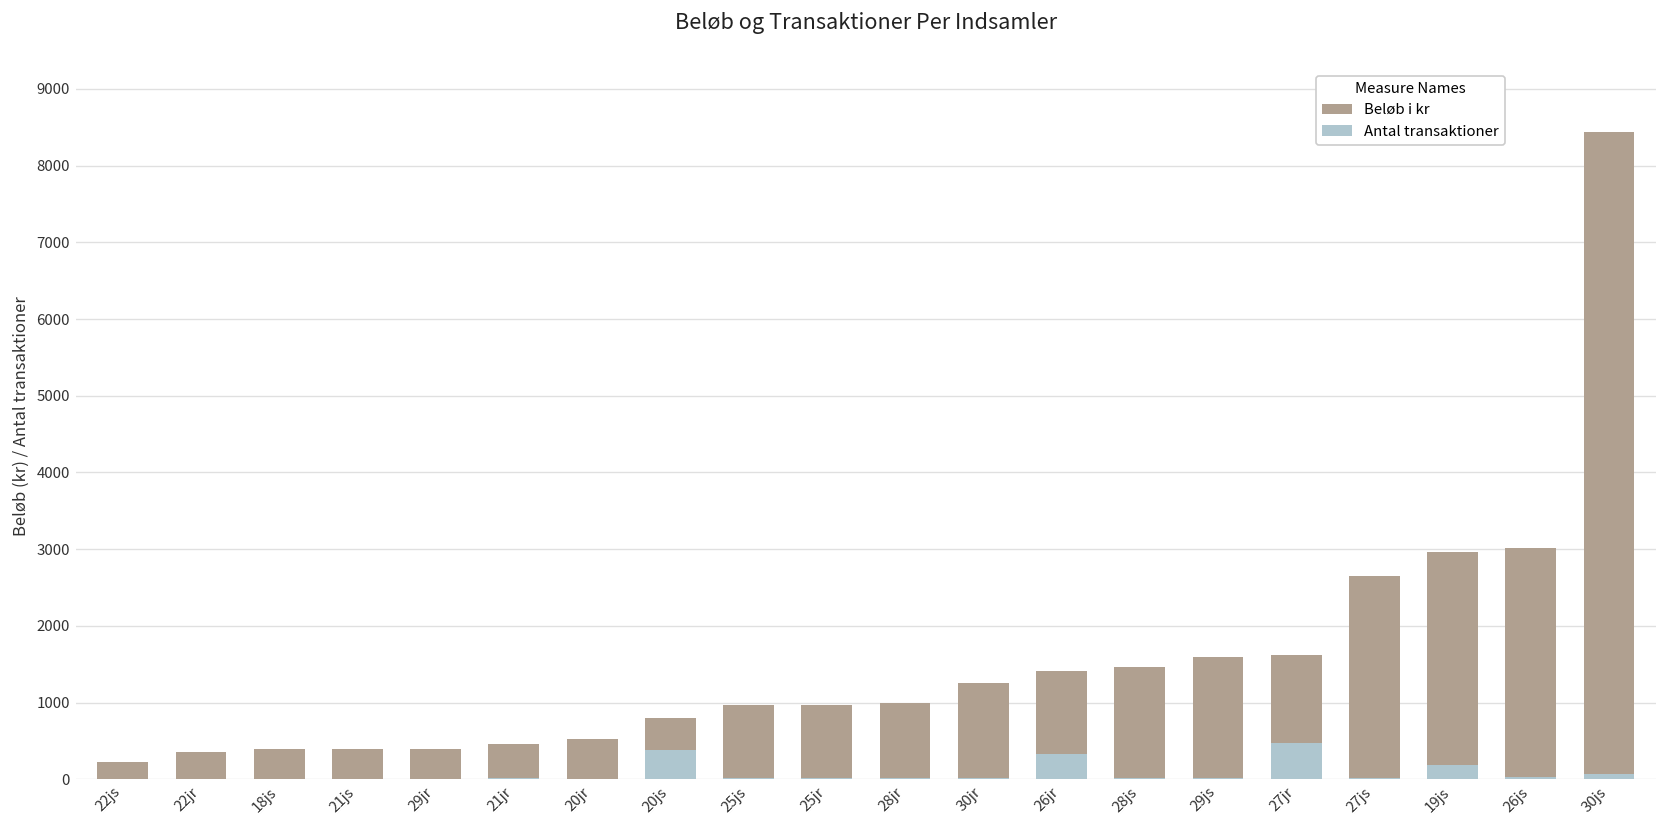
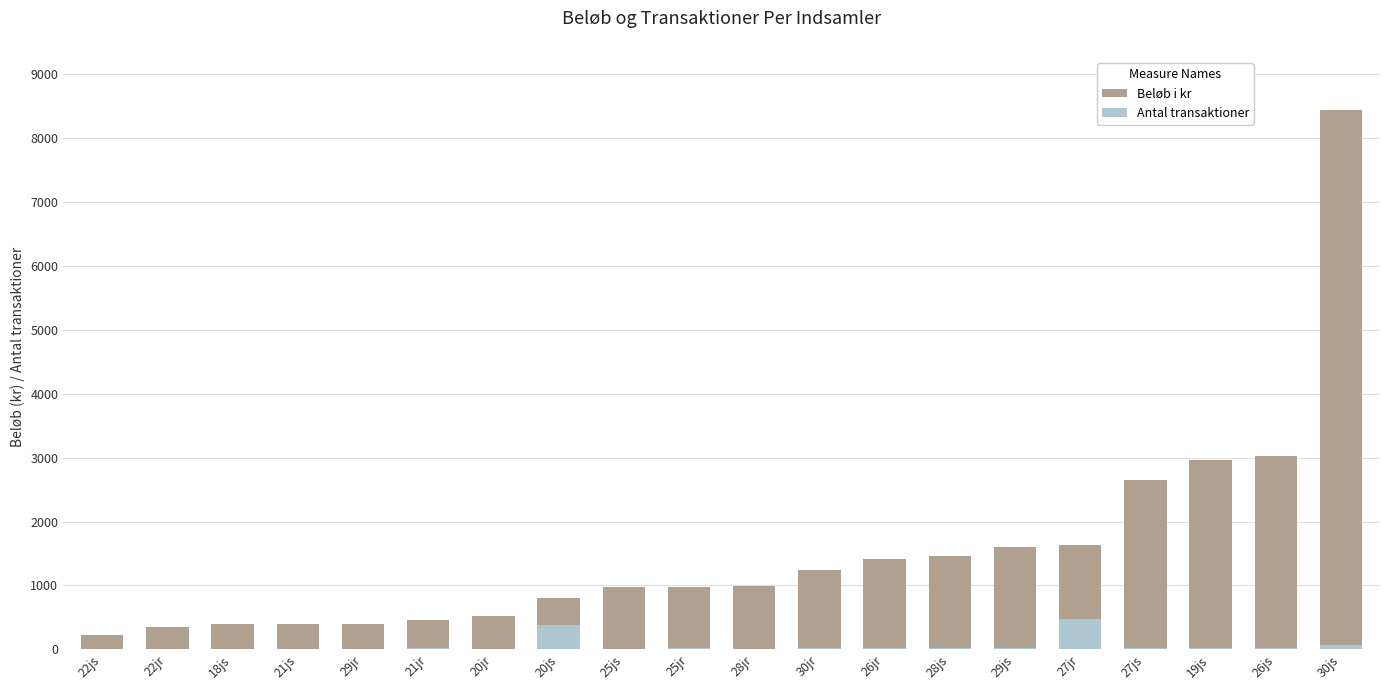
  {
    "Beløb i kr": {
      "22js": 200,
      "22jr": 400,
      "18js": 400,
      "21js": 400,
      "29jr": 400,
      "21jr": 500,
      "20jr": 500,
      "20js": 800,
      "25js": 1000,
      "25jr": 1000,
      "28jr": 1000,
      "30jr": 1300,
      "26jr": 1400,
      "28js": 1500,
      "29js": 1600,
      "27jr": 1600,
      "27js": 2700,
      "19js": 3000,
      "26js": 3000,
      "30js": 8400
    },
    "Antal transaktioner": {
-     "26jr": 300,
-     "19js": 200
+     "26jr": 0,
+     "19js": 0
    }
  }
